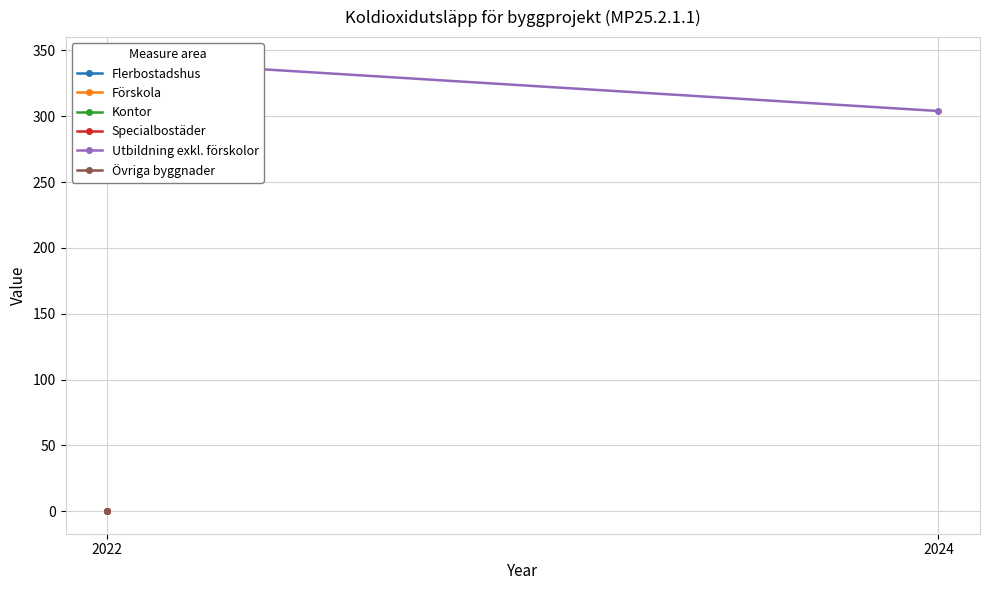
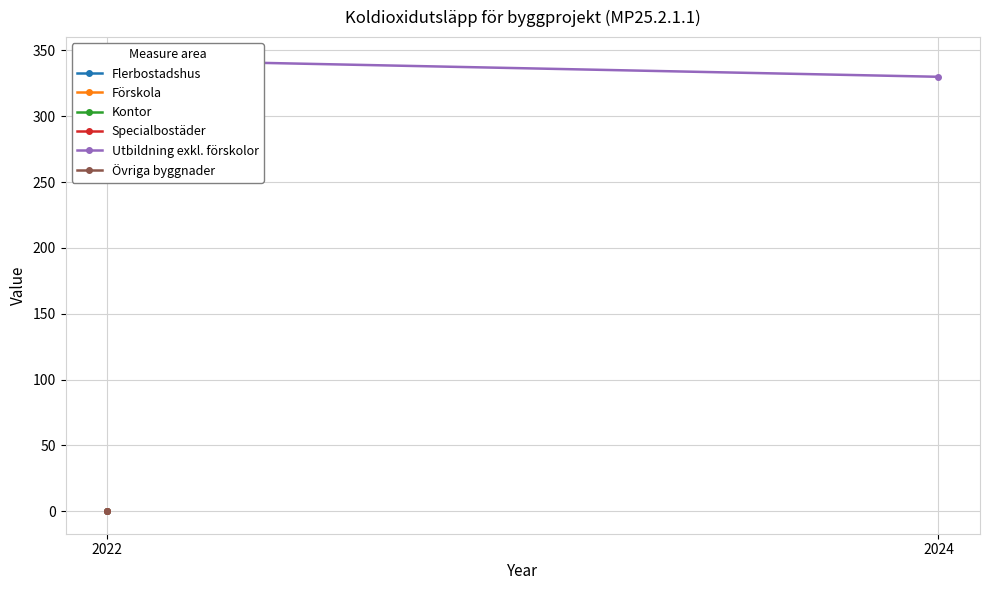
  {
    "Övriga byggnader": {
      "2022": 0
    },
    "Utbildning exkl. förskolor": {
-     "2024": 304
+     "2024": 330
    }
  }
